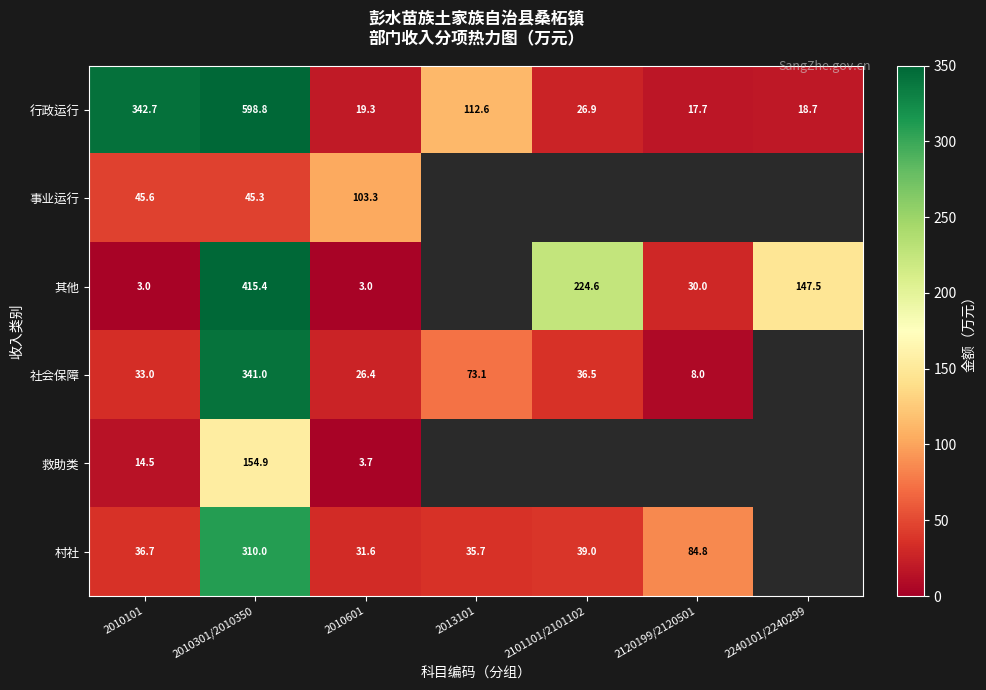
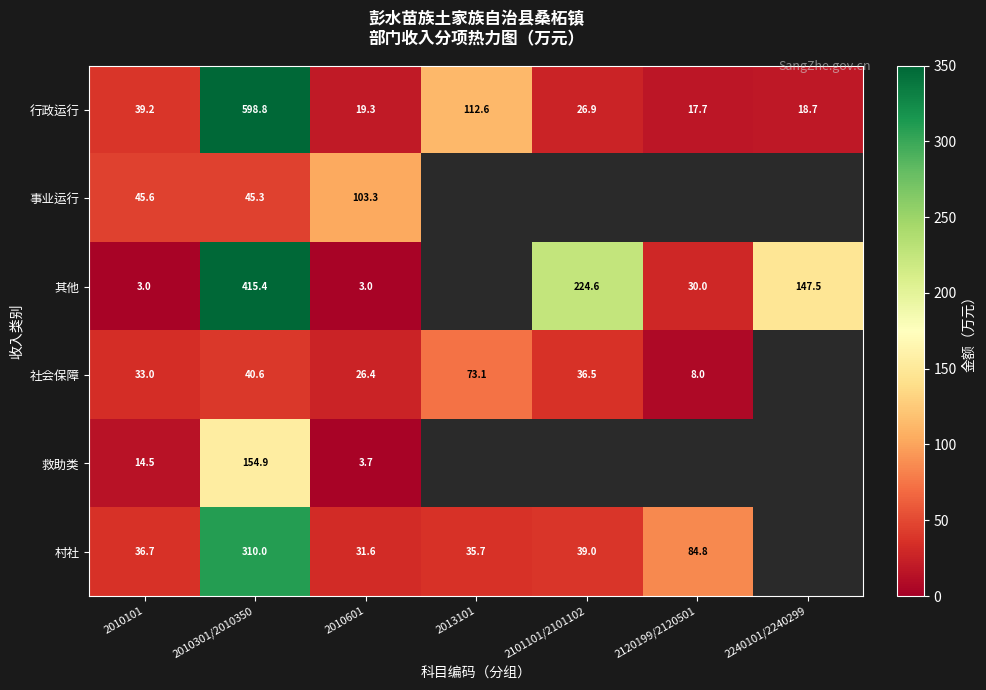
  {
    "行政运行": {
-     "2010101": 342.7,
+     "2010101": 39.2,
      "2010301/2010350": 598.8,
      "2010601": 19.3,
      "2013101": 112.6,
      "2101101/2101102": 26.9,
      "2120199/2120501": 17.7
    },
    "事业运行": {
      "2010101": 45.6,
      "2010301/2010350": 45.3,
      "2010601": 103.3
    },
    "其他": {
      "2010101": 3.0,
      "2010301/2010350": 415.4,
      "2010601": 3.0,
      "2101101/2101102": 224.6,
      "2120199/2120501": 30.0,
      "2240101/2240299": 147.5
    },
    "社会保障": {
      "2010101": 33.0,
-     "2010301/2010350": 341.0,
+     "2010301/2010350": 40.6,
      "2010601": 26.4,
      "2013101": 73.1,
      "2101101/2101102": 36.5,
      "2120199/2120501": 8.0
    },
    "救助类": {
      "2010101": 14.5,
      "2010301/2010350": 154.9,
      "2010601": 3.7
    },
    "村社": {
      "2010101": 36.7,
      "2010301/2010350": 310.0,
      "2010601": 31.6,
      "2013101": 35.7,
      "2101101/2101102": 39.0,
      "2120199/2120501": 84.8
    }
  }
